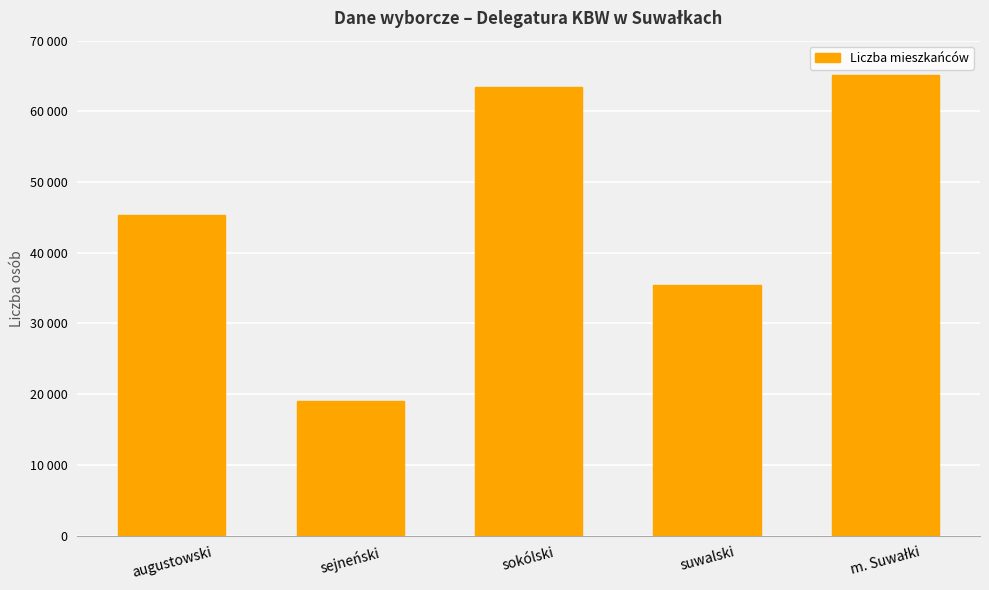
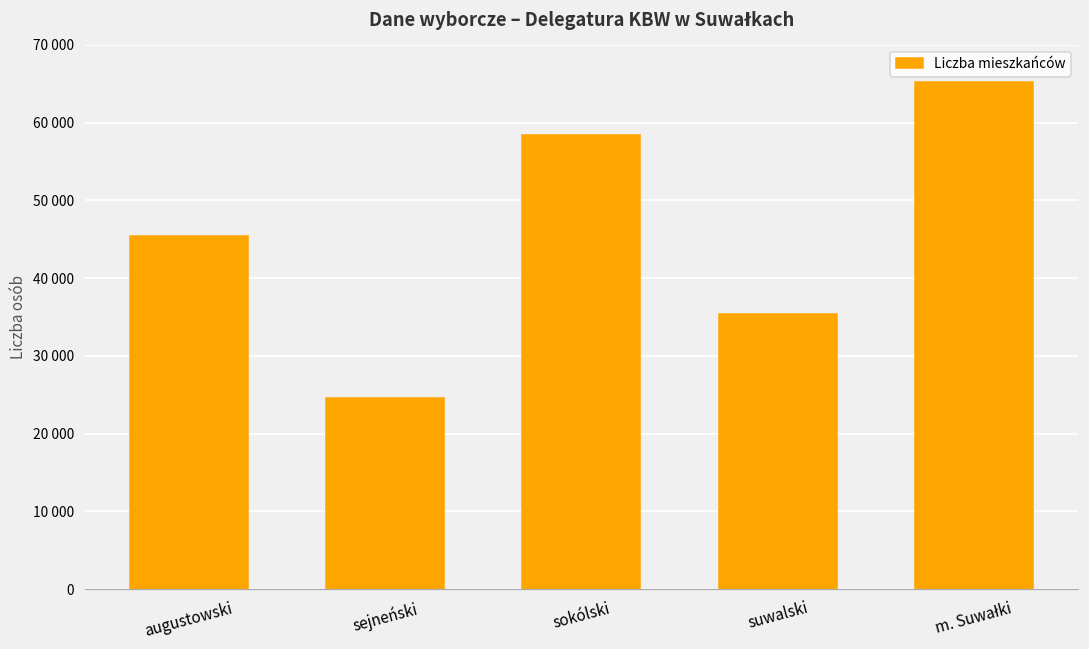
  {
    "augustowski": 45000,
-   "sejneński": 19000,
-   "sokólski": 63000,
+   "sejneński": 25000,
+   "sokólski": 58000,
    "suwalski": 35000,
    "m. Suwałki": 65000
  }
